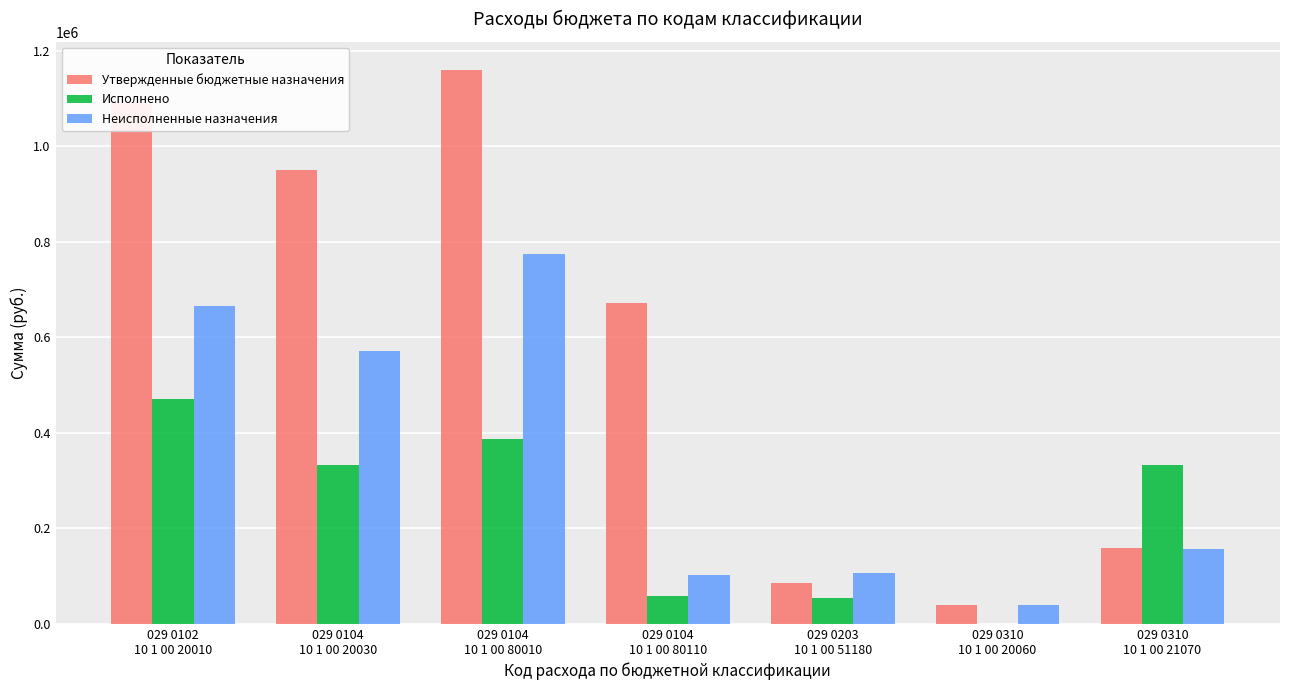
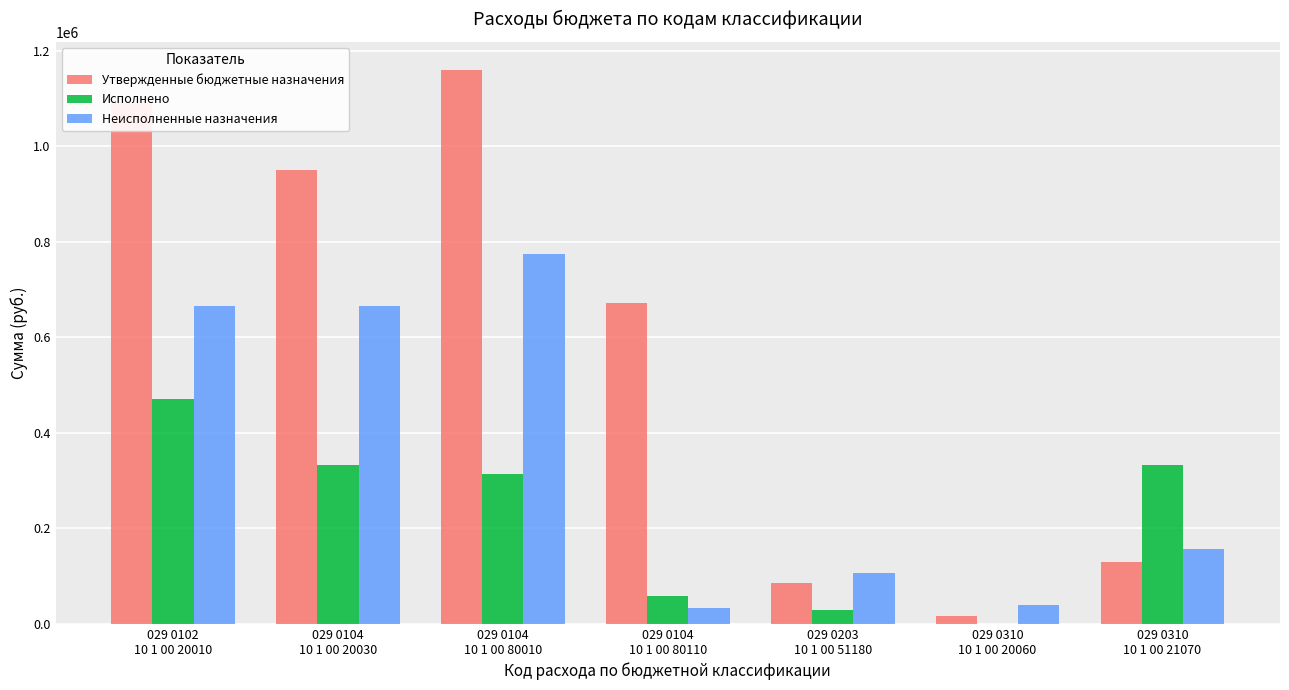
  {
    "Утвержденные бюджетные назначения": {
      "029 0104 10 1 00 20030": 950000,
      "029 0104 10 1 00 80010": 1160000,
      "029 0104 10 1 00 80110": 670000,
      "029 0203 10 1 00 51180": 80000,
-     "029 0310 10 1 00 20060": 40000,
-     "029 0310 10 1 00 21070": 160000
+     "029 0310 10 1 00 20060": 20000,
+     "029 0310 10 1 00 21070": 130000
    },
    "Исполнено": {
      "029 0102 10 1 00 20010": 470000,
      "029 0104 10 1 00 20030": 330000,
-     "029 0104 10 1 00 80010": 390000,
+     "029 0104 10 1 00 80010": 310000,
      "029 0104 10 1 00 80110": 60000,
-     "029 0203 10 1 00 51180": 50000,
+     "029 0203 10 1 00 51180": 30000,
      "029 0310 10 1 00 20060": 0,
      "029 0310 10 1 00 21070": 330000
    },
    "Неисполненные назначения": {
      "029 0102 10 1 00 20010": 660000,
-     "029 0104 10 1 00 20030": 570000,
+     "029 0104 10 1 00 20030": 670000,
      "029 0104 10 1 00 80010": 770000,
-     "029 0104 10 1 00 80110": 100000,
+     "029 0104 10 1 00 80110": 30000,
      "029 0203 10 1 00 51180": 110000,
      "029 0310 10 1 00 20060": 40000,
      "029 0310 10 1 00 21070": 160000
    }
  }
